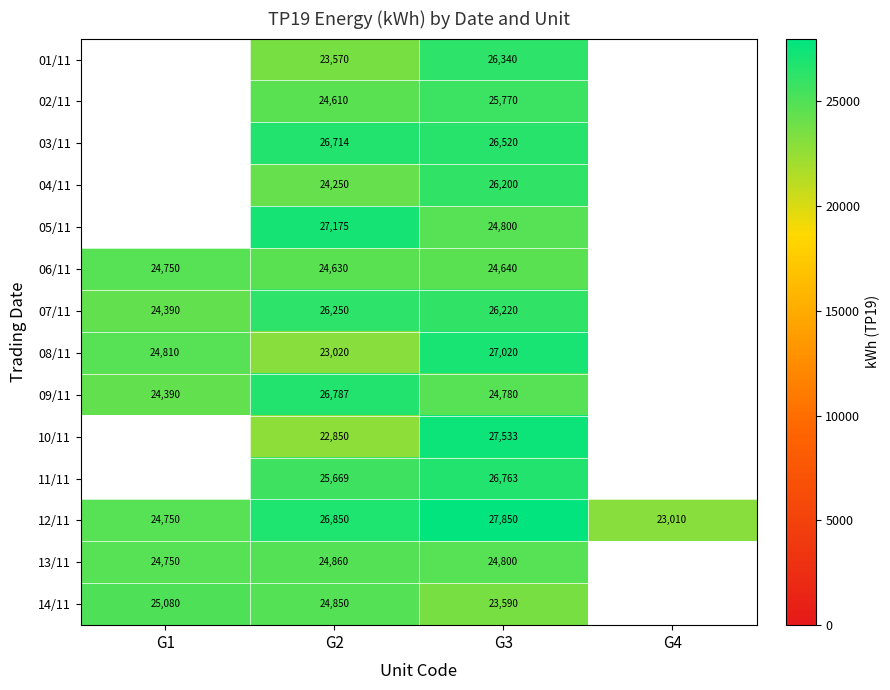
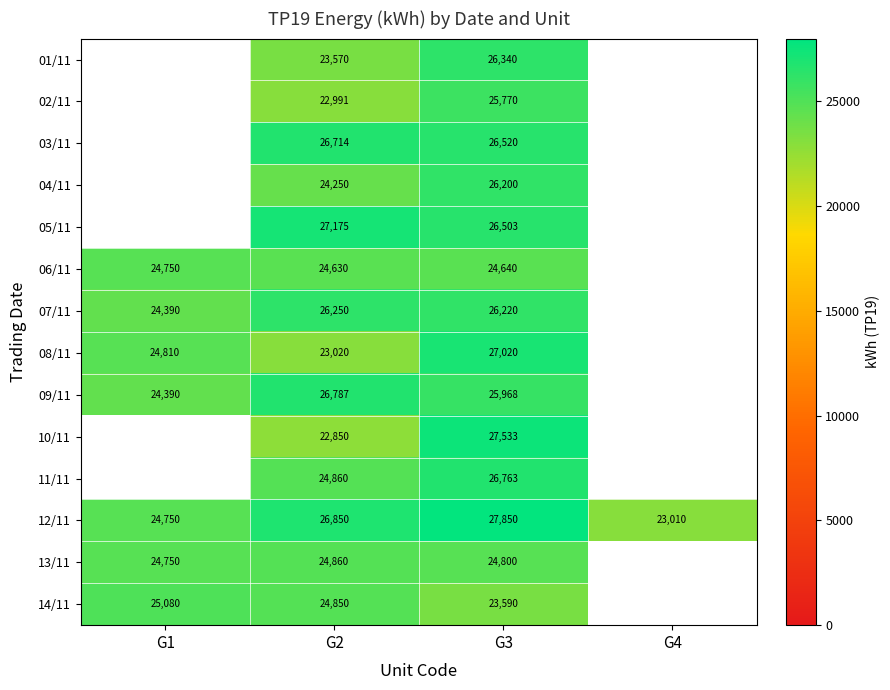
  {
    "01/11": {
      "G2": "23,570",
      "G3": "26,340"
    },
    "02/11": {
-     "G2": "24,610",
+     "G2": "22,991",
      "G3": "25,770"
    },
    "03/11": {
      "G2": "26,714",
      "G3": "26,520"
    },
    "04/11": {
      "G2": "24,250",
      "G3": "26,200"
    },
    "05/11": {
      "G2": "27,175",
-     "G3": "24,800"
+     "G3": "26,503"
    },
    "06/11": {
      "G1": "24,750",
      "G2": "24,630",
      "G3": "24,640"
    },
    "07/11": {
      "G1": "24,390",
      "G2": "26,250",
      "G3": "26,220"
    },
    "08/11": {
      "G1": "24,810",
      "G2": "23,020",
      "G3": "27,020"
    },
    "09/11": {
      "G1": "24,390",
      "G2": "26,787",
-     "G3": "24,780"
+     "G3": "25,968"
    },
    "10/11": {
      "G2": "22,850",
      "G3": "27,533"
    },
    "11/11": {
-     "G2": "25,669",
+     "G2": "24,860",
      "G3": "26,763"
    },
    "12/11": {
      "G1": "24,750",
      "G2": "26,850",
      "G3": "27,850",
      "G4": "23,010"
    },
    "13/11": {
      "G1": "24,750",
      "G2": "24,860",
      "G3": "24,800"
    },
    "14/11": {
      "G1": "25,080",
      "G2": "24,850",
      "G3": "23,590"
    }
  }
